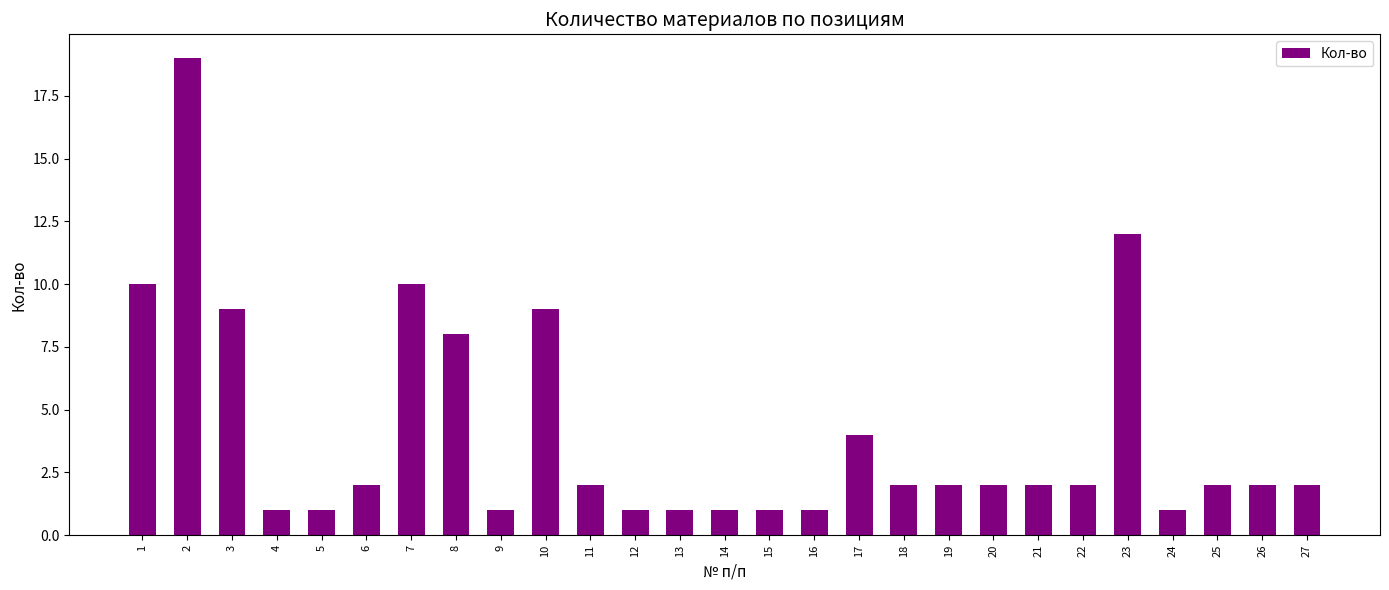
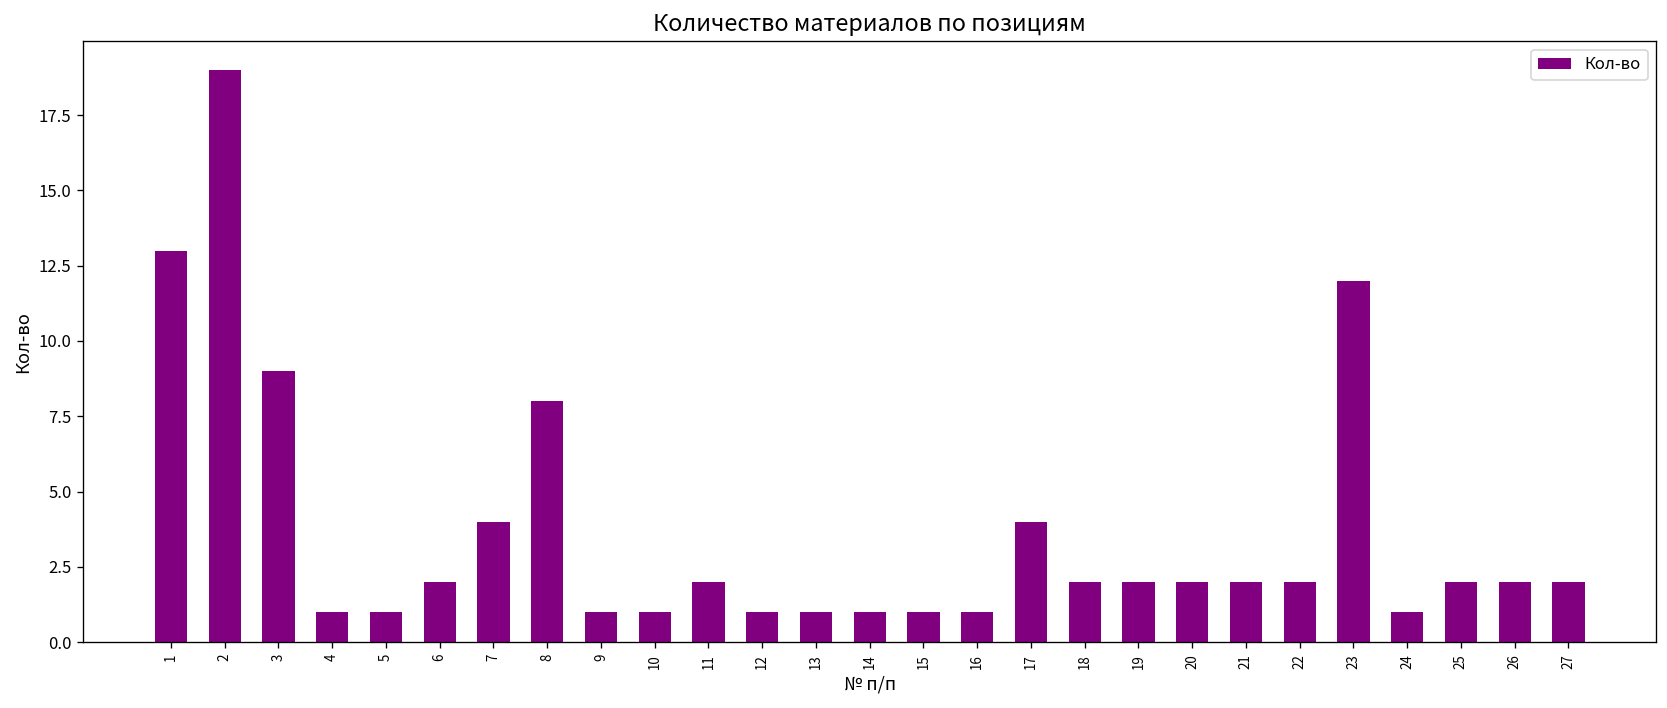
  {
-   "1": 10,
+   "1": 13,
    "2": 19,
    "3": 9,
    "4": 1,
    "5": 1,
    "6": 2,
-   "7": 10,
+   "7": 4,
    "8": 8,
    "9": 1,
-   "10": 9,
+   "10": 1,
    "11": 2,
    "12": 1,
    "13": 1,
    "14": 1,
    "15": 1,
    "16": 1,
    "17": 4,
    "18": 2,
    "19": 2,
    "20": 2,
    "21": 2,
    "22": 2,
    "23": 12,
    "24": 1,
    "25": 2,
    "26": 2,
    "27": 2
  }
